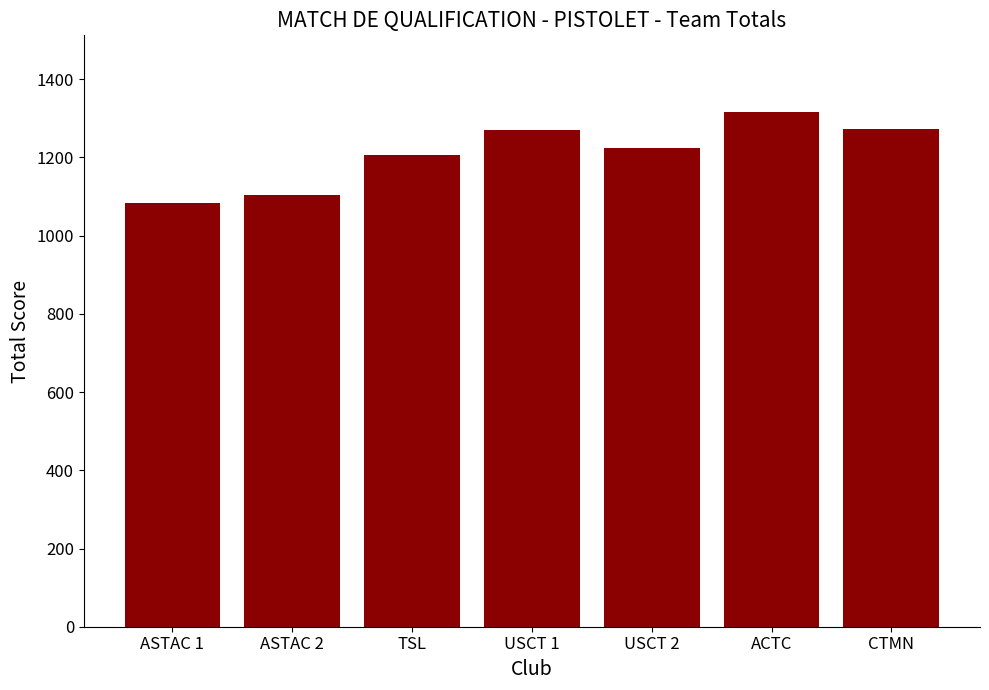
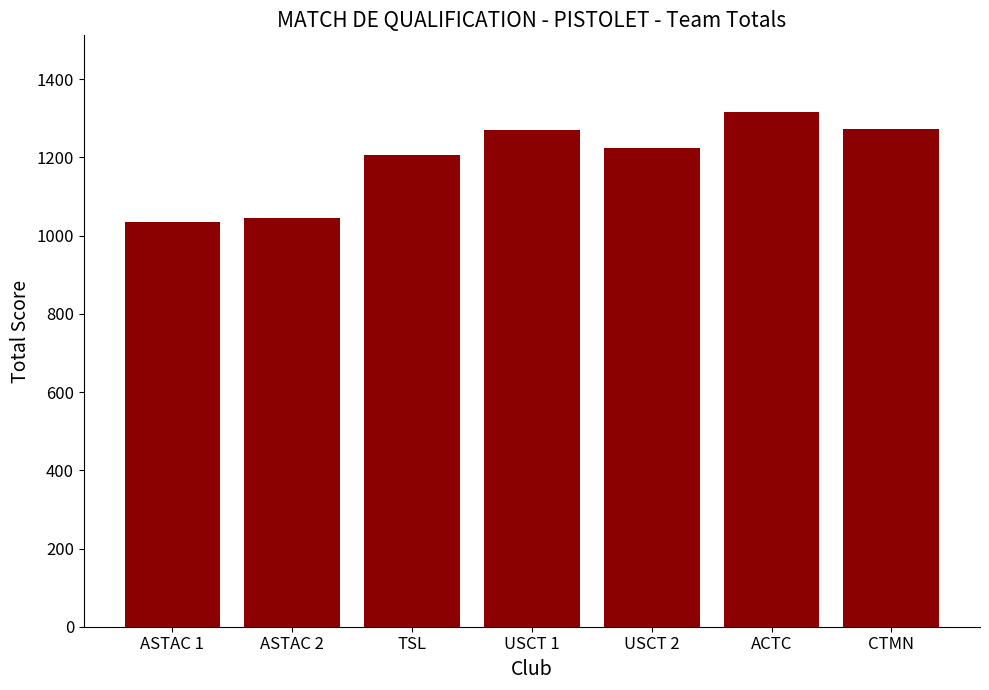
  {
-   "ASTAC 1": 1080,
-   "ASTAC 2": 1110,
+   "ASTAC 1": 1040,
+   "ASTAC 2": 1050,
    "TSL": 1210,
    "USCT 1": 1270,
    "USCT 2": 1220,
    "ACTC": 1320,
    "CTMN": 1270
  }
